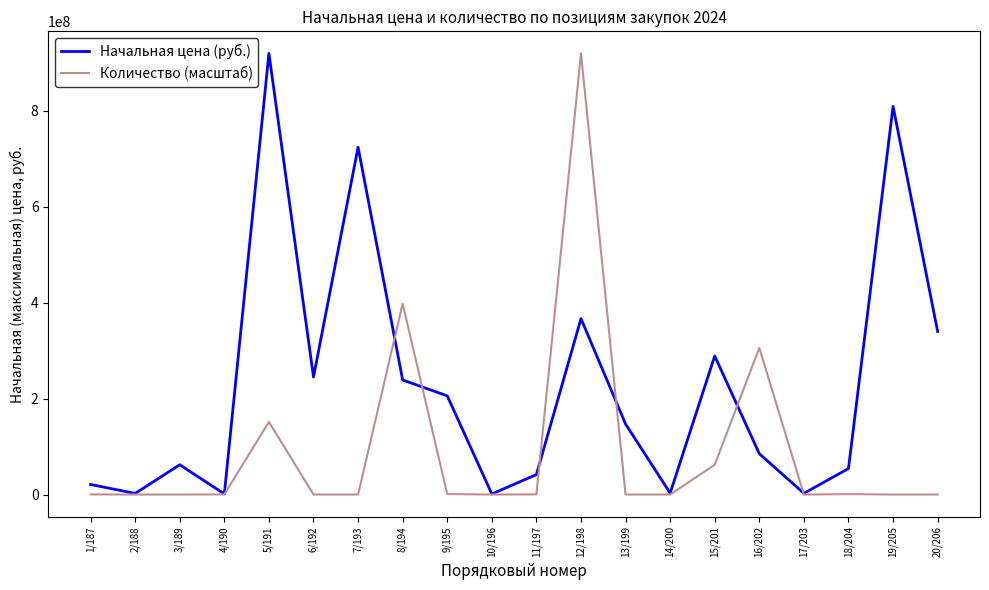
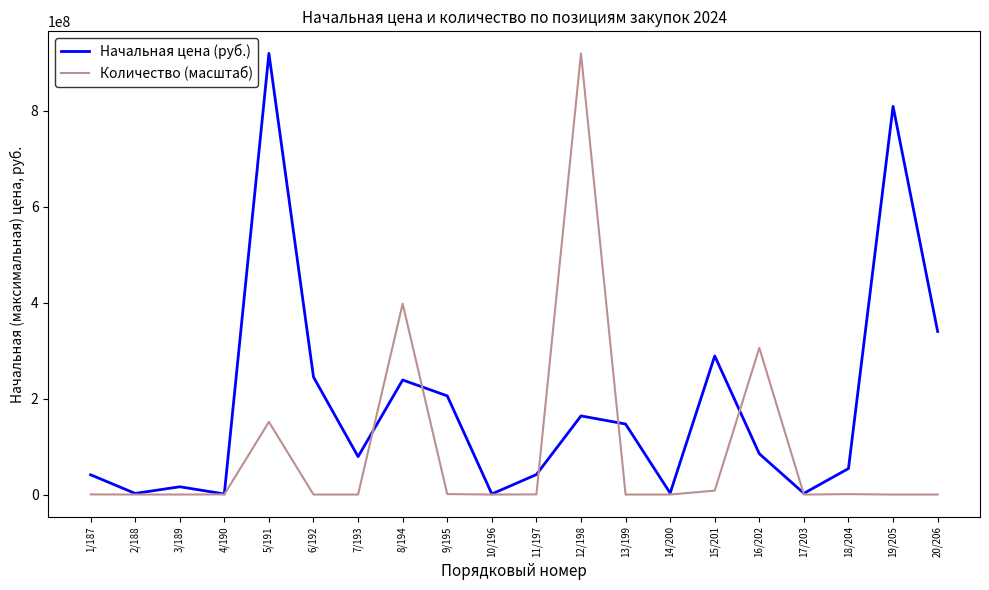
  {
    "Начальная цена (руб.)": {
-     "1/187": 20000000,
-     "3/189": 60000000,
+     "1/187": 40000000,
+     "3/189": 20000000,
      "5/191": 920000000,
      "6/192": 250000000,
-     "7/193": 720000000,
+     "7/193": 80000000,
      "8/194": 240000000,
      "9/195": 210000000,
      "11/197": 40000000,
-     "12/198": 370000000,
+     "12/198": 160000000,
      "13/199": 150000000,
      "15/201": 290000000,
      "16/202": 90000000,
      "18/204": 50000000,
      "19/205": 810000000,
      "20/206": 340000000
    },
    "Количество (масштаб)": {
      "1/187": 0,
      "3/189": 0,
      "5/191": 150000000,
      "6/192": 0,
      "7/193": 0,
      "8/194": 400000000,
      "9/195": 0,
      "11/197": 0,
      "12/198": 920000000,
      "13/199": 0,
-     "15/201": 60000000,
+     "15/201": 10000000,
      "16/202": 310000000,
      "18/204": 0,
      "19/205": 0,
      "20/206": 0
    }
  }
